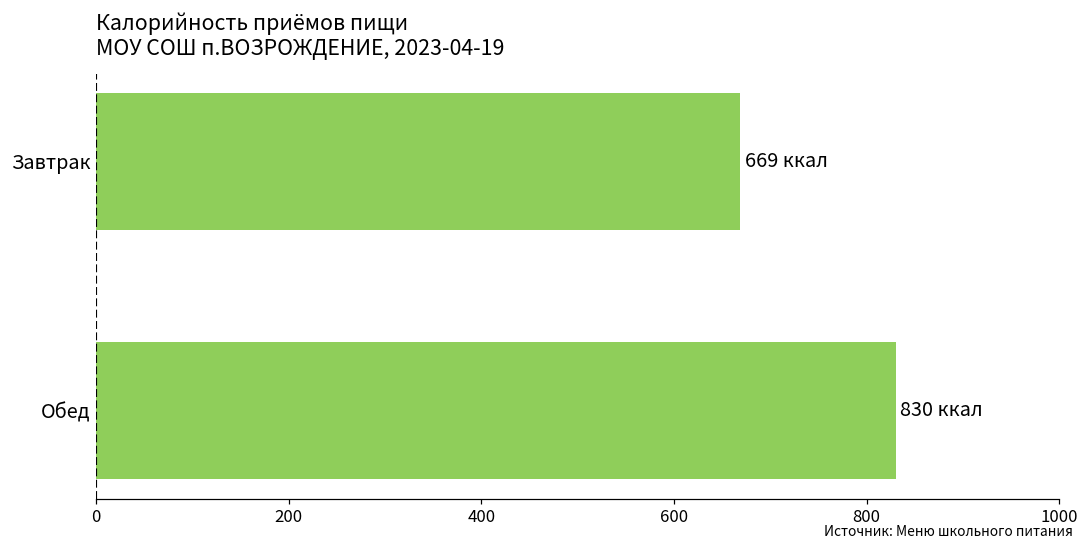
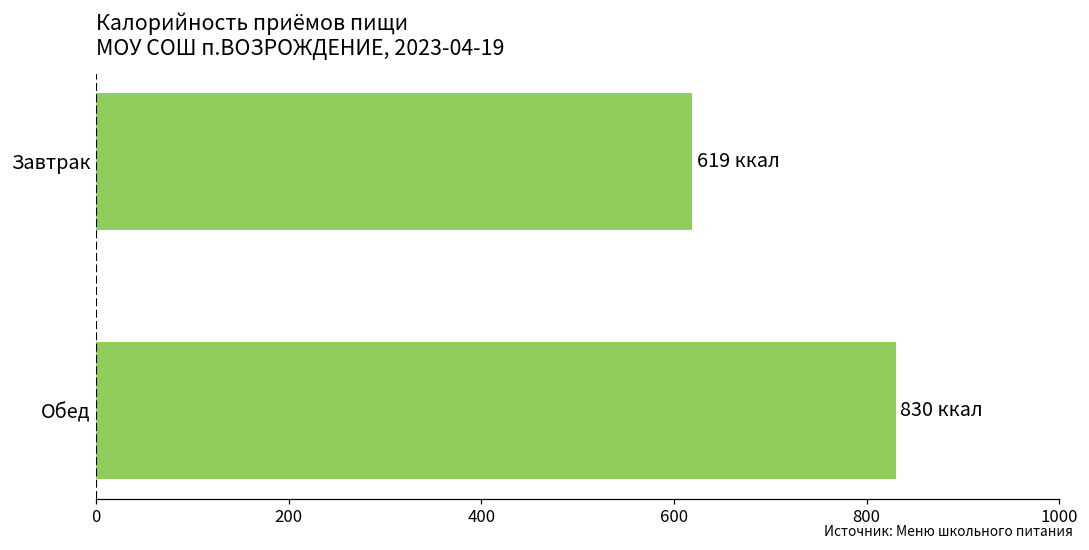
  {
-   "Завтрак": 669,
+   "Завтрак": 619,
    "Обед": 830
  }
